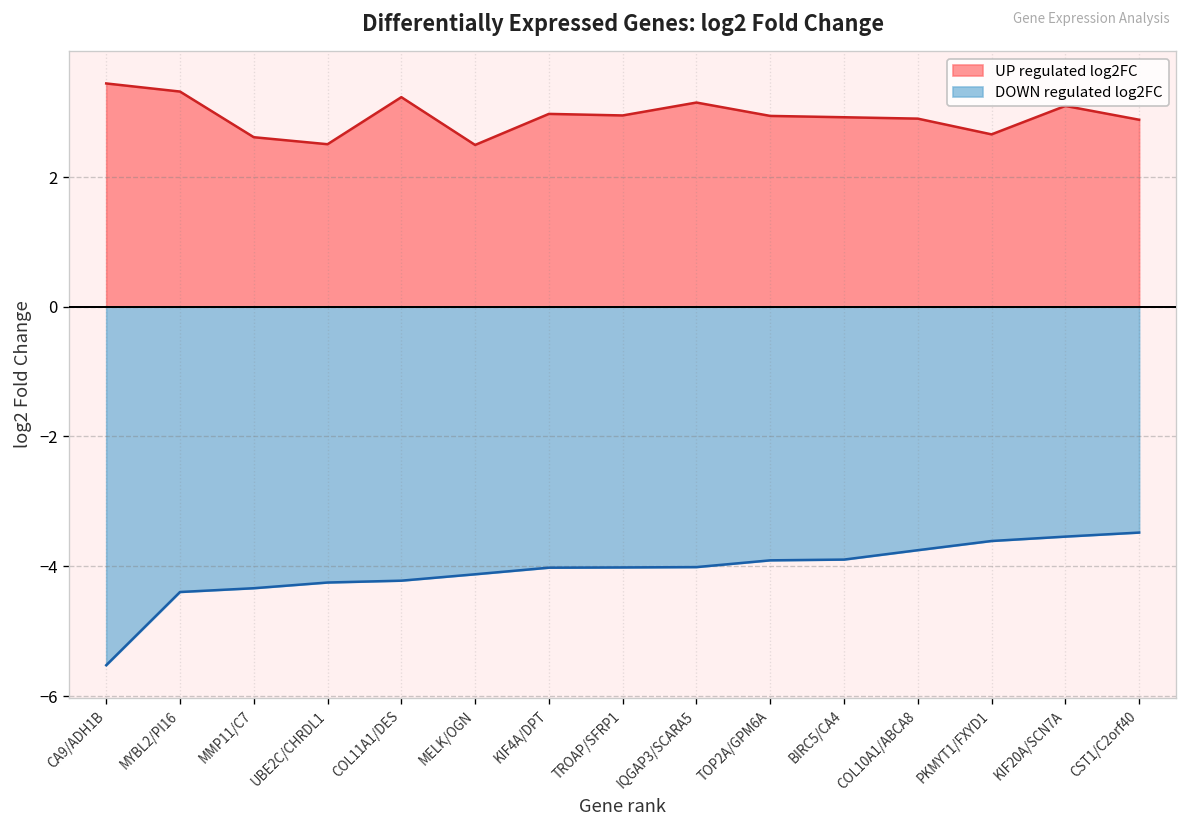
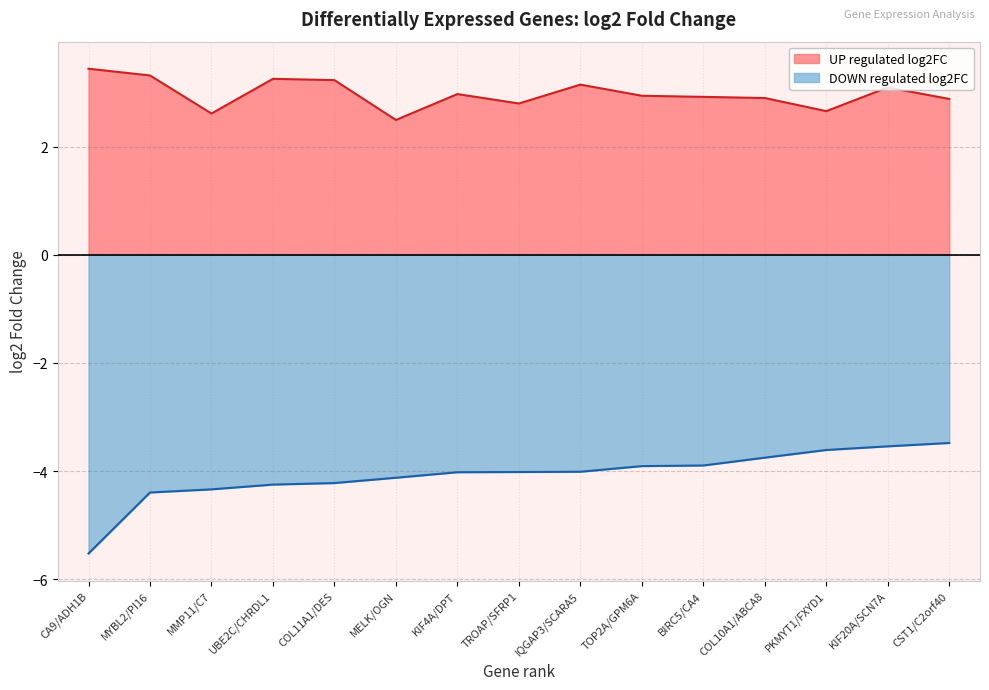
  {
    "UP regulated log2FC": {
      "CA9/ADH1B": 3.4,
      "MYBL2/PI16": 3.3,
      "MMP11/C7": 2.6,
-     "UBE2C/CHRDL1": 2.5,
+     "UBE2C/CHRDL1": 3.3,
      "COL11A1/DES": 3.2,
      "MELK/OGN": 2.5,
      "KIF4A/DPT": 3.0,
-     "TROAP/SFRP1": 2.9,
+     "TROAP/SFRP1": 2.8,
      "IQGAP3/SCARA5": 3.1,
      "TOP2A/GPM6A": 2.9,
      "BIRC5/CA4": 2.9,
      "COL10A1/ABCA8": 2.9,
      "PKMYT1/FXYD1": 2.7,
      "CST1/C2orf40": 2.9
    }
  }
